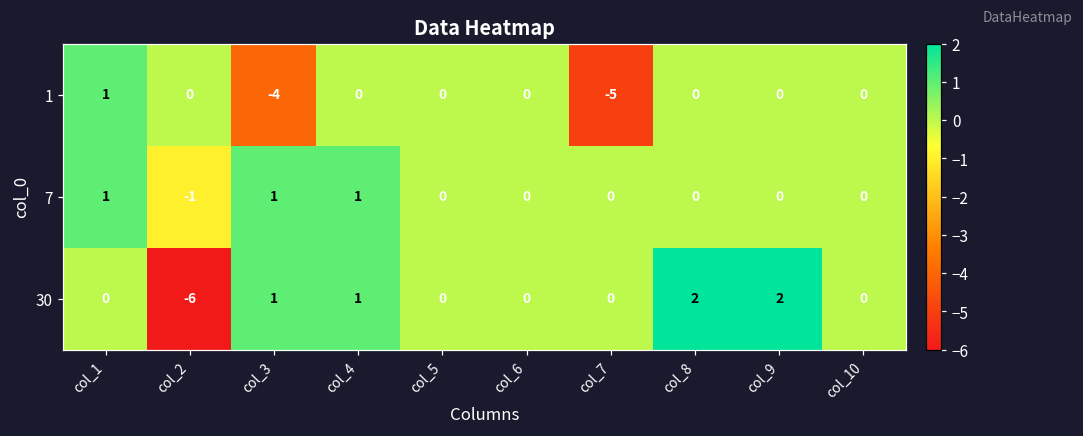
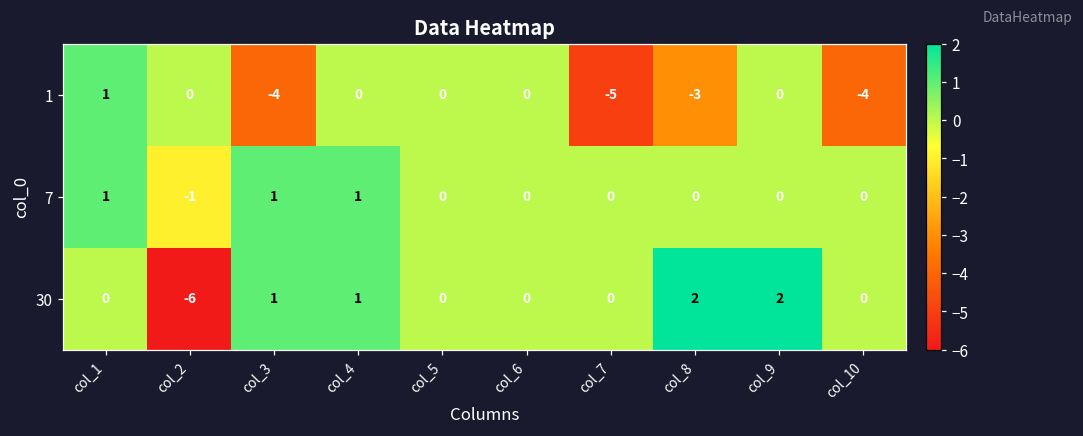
  {
    "1": {
      "col_1": 1,
      "col_2": 0,
      "col_3": -4,
      "col_4": 0,
      "col_5": 0,
      "col_6": 0,
      "col_7": -5,
-     "col_8": 0,
+     "col_8": -3,
      "col_9": 0,
-     "col_10": 0
+     "col_10": -4
    },
    "7": {
      "col_1": 1,
      "col_2": -1,
      "col_3": 1,
      "col_4": 1,
      "col_5": 0,
      "col_6": 0,
      "col_7": 0,
      "col_8": 0,
      "col_9": 0,
      "col_10": 0
    },
    "30": {
      "col_1": 0,
      "col_2": -6,
      "col_3": 1,
      "col_4": 1,
      "col_5": 0,
      "col_6": 0,
      "col_7": 0,
      "col_8": 2,
      "col_9": 2,
      "col_10": 0
    }
  }
